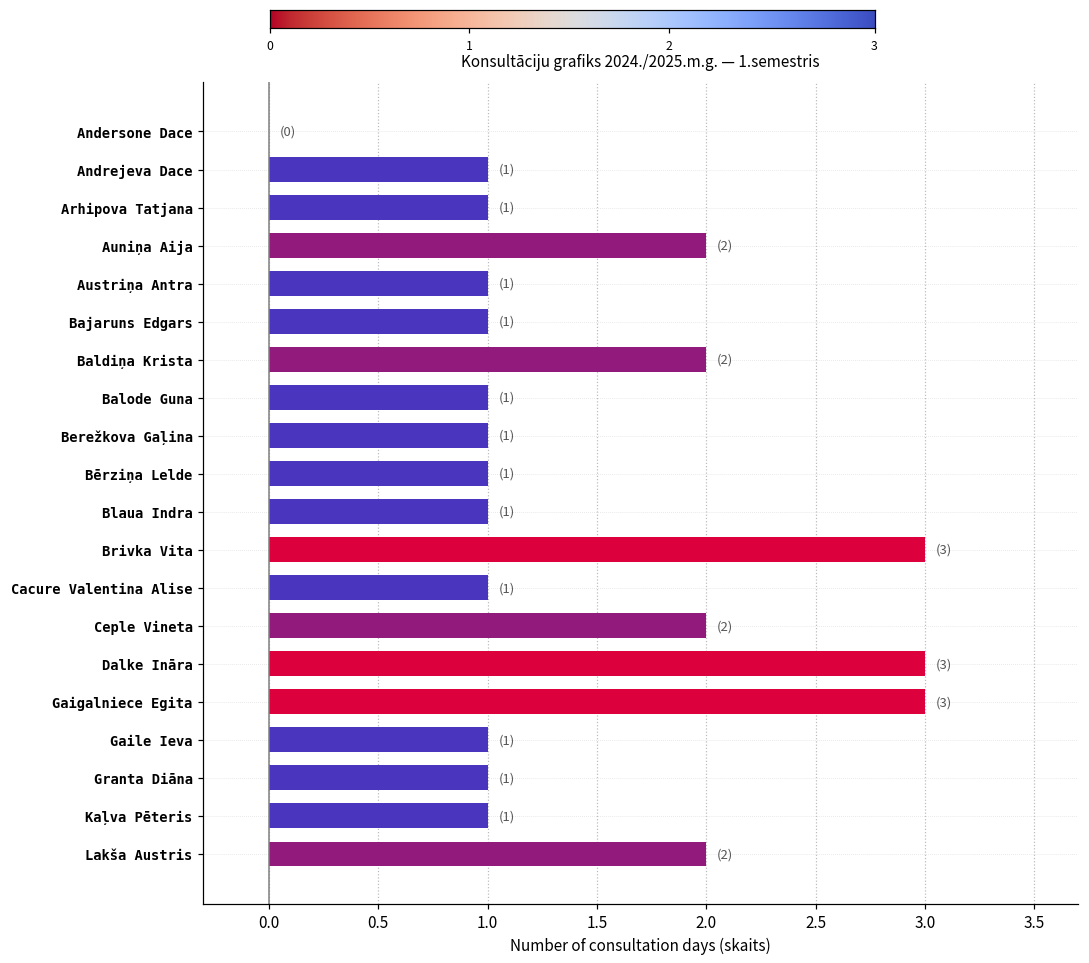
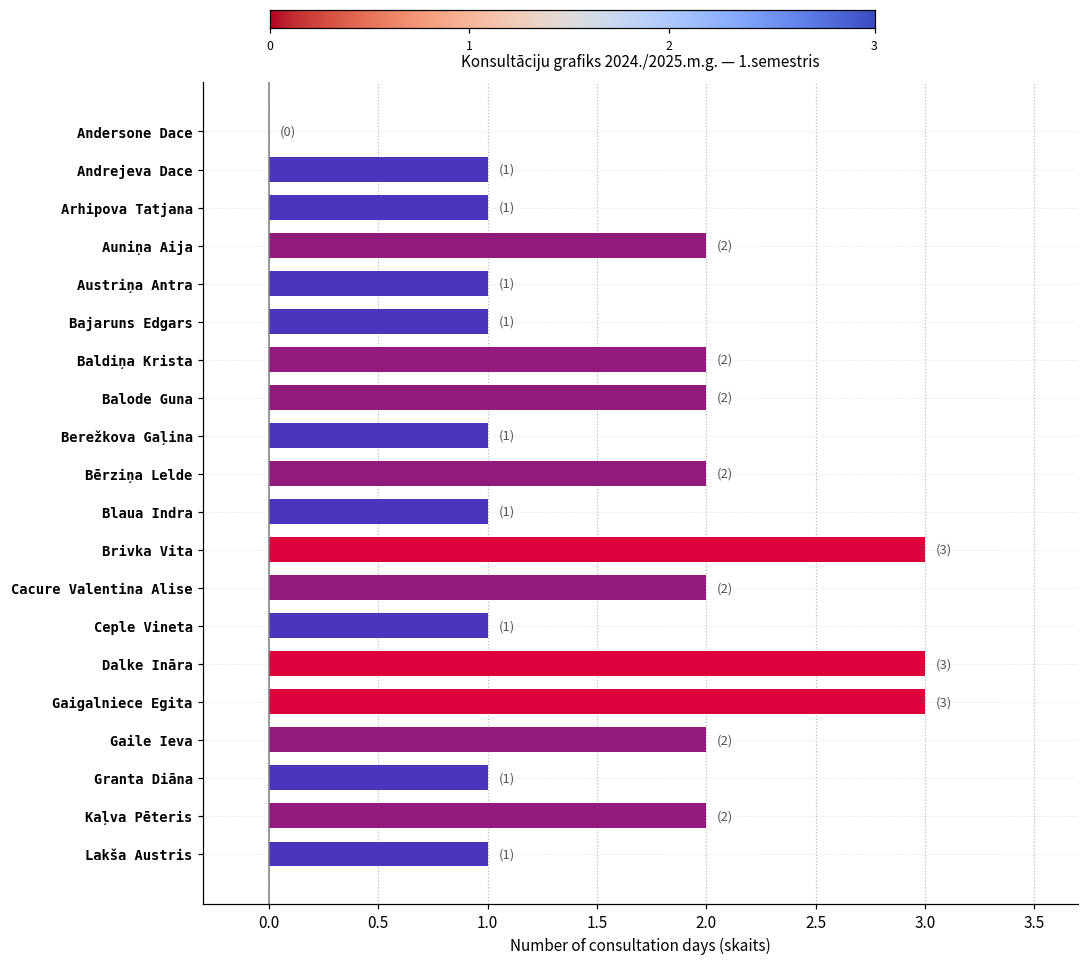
  {
    "Andersone Dace": "(0)",
    "Andrejeva Dace": "(1)",
    "Arhipova Tatjana": "(1)",
    "Auniņa Aija": "(2)",
    "Austriņa Antra": "(1)",
    "Bajaruns Edgars": "(1)",
    "Baldiņa Krista": "(2)",
-   "Balode Guna": "(1)",
+   "Balode Guna": "(2)",
    "Berežkova Gaļina": "(1)",
-   "Bērziņa Lelde": "(1)",
+   "Bērziņa Lelde": "(2)",
    "Blaua Indra": "(1)",
    "Brivka Vita": "(3)",
-   "Cacure Valentina Alise": "(1)",
-   "Ceple Vineta": "(2)",
+   "Cacure Valentina Alise": "(2)",
+   "Ceple Vineta": "(1)",
    "Dalke Ināra": "(3)",
    "Gaigalniece Egita": "(3)",
-   "Gaile Ieva": "(1)",
+   "Gaile Ieva": "(2)",
    "Granta Diāna": "(1)",
-   "Kaļva Pēteris": "(1)",
-   "Lakša Austris": "(2)"
+   "Kaļva Pēteris": "(2)",
+   "Lakša Austris": "(1)"
  }
